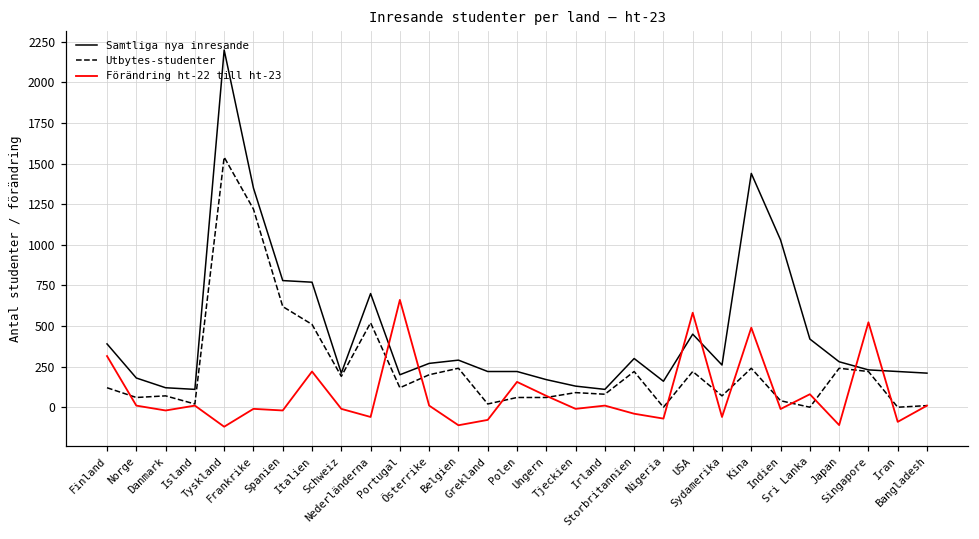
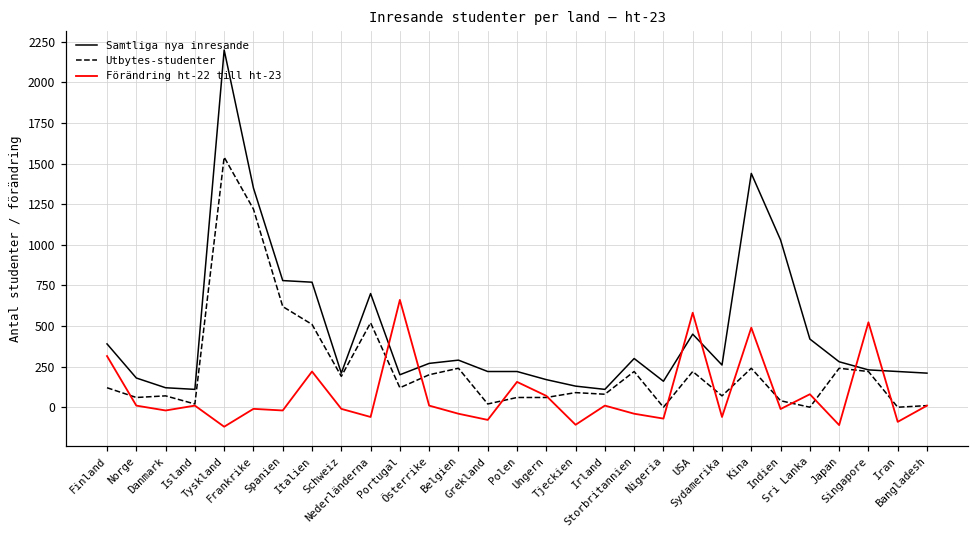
  {
    "Förändring ht-22 till ht-23": {
      "Finland": 320,
      "Norge": 10,
      "Danmark": -20,
      "Tyskland": -120,
      "Frankrike": -10,
      "Spanien": -20,
      "Italien": 220,
      "Schweiz": -10,
      "Nederländerna": -60,
      "Portugal": 660,
      "Österrike": 10,
-     "Belgien": -110,
+     "Belgien": -40,
      "Grekland": -80,
      "Polen": 160,
-     "Tjeckien": -10,
+     "Tjeckien": -110,
      "Irland": 10,
      "Storbritannien": -40,
      "Nigeria": -70,
      "USA": 580,
      "Sydamerika": -60,
      "Kina": 490,
      "Indien": -10,
      "Sri Lanka": 80,
      "Japan": -110,
      "Singapore": 520,
      "Iran": -90
    }
  }
